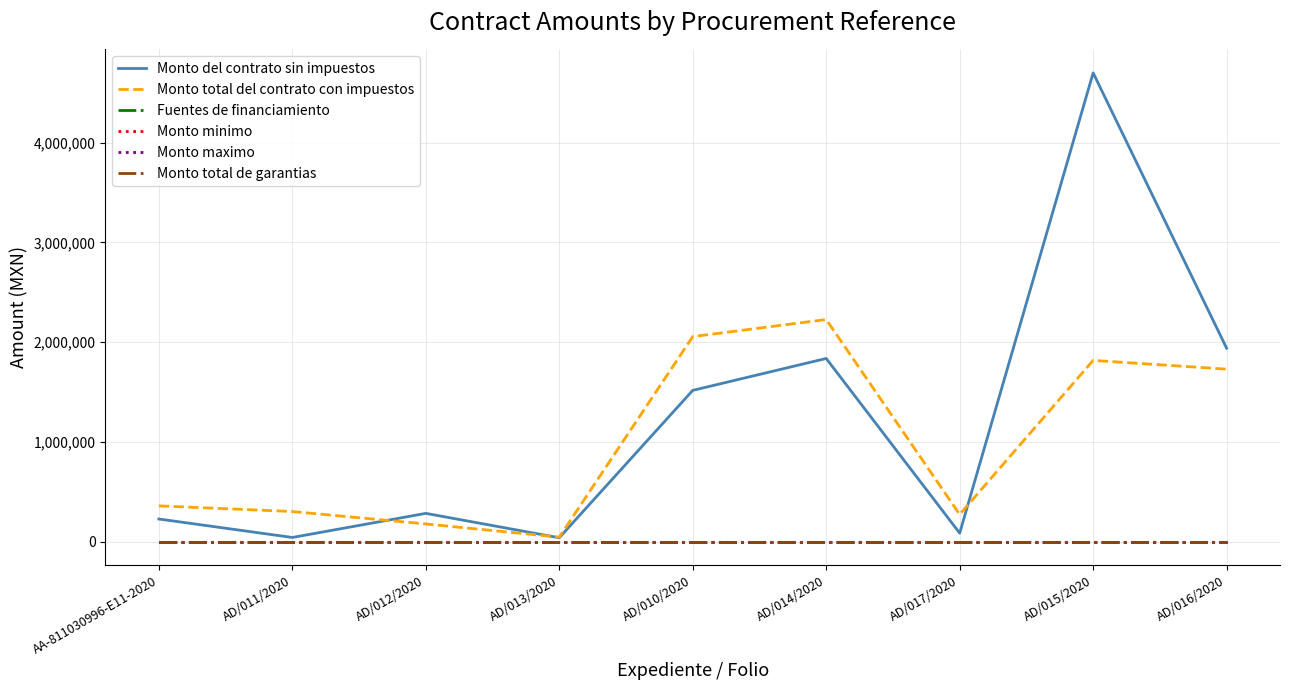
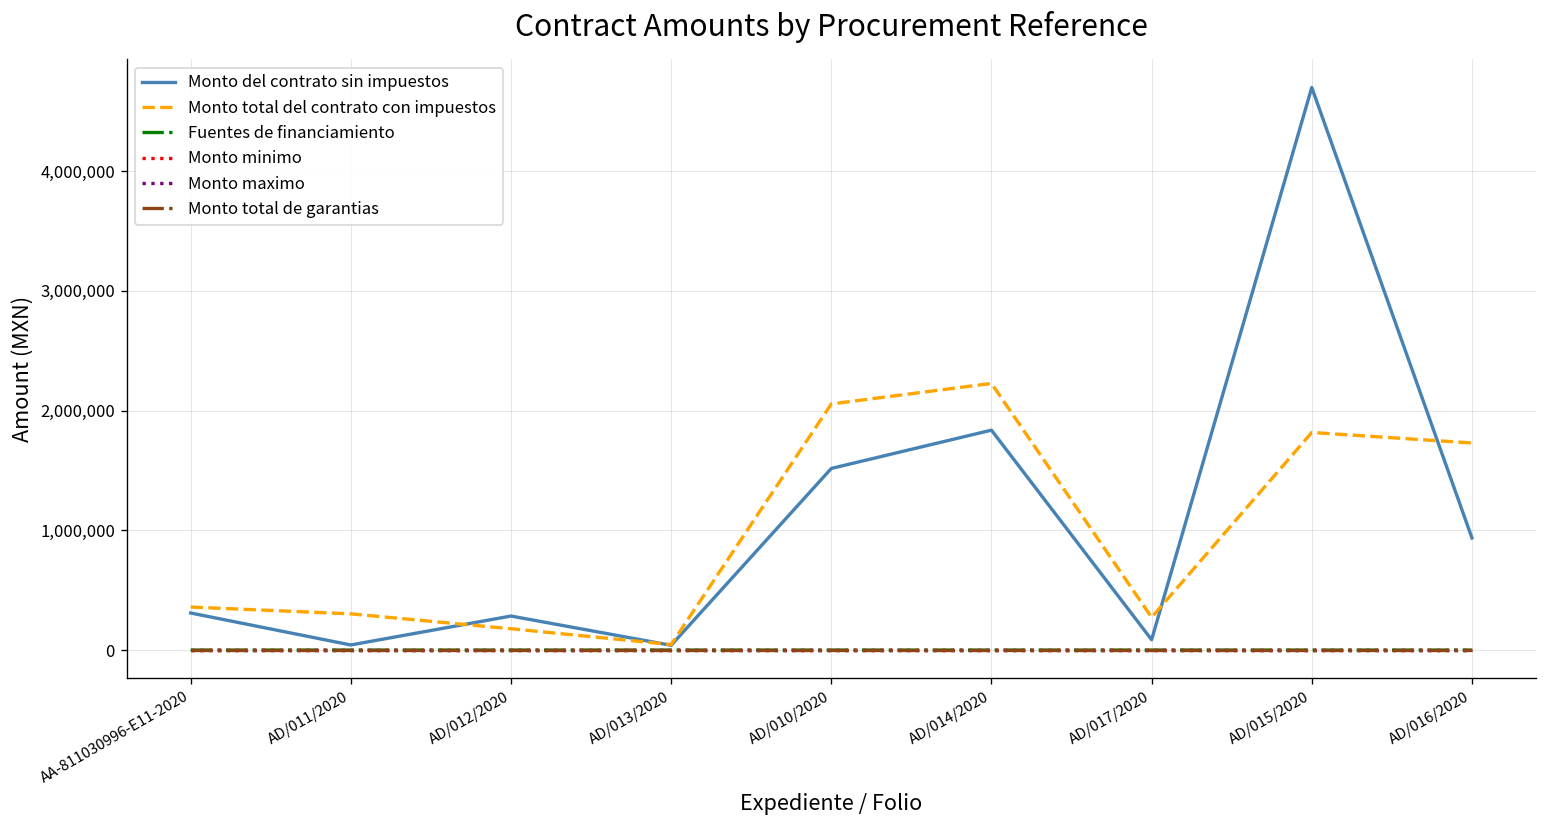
  {
    "Monto del contrato sin impuestos": {
-     "AA-811030996-E11-2020": "200,000",
+     "AA-811030996-E11-2020": "300,000",
      "AD/011/2020": "0",
      "AD/012/2020": "300,000",
      "AD/010/2020": "1,500,000",
      "AD/014/2020": "1,800,000",
      "AD/017/2020": "100,000",
      "AD/015/2020": "4,700,000",
-     "AD/016/2020": "1,900,000"
+     "AD/016/2020": "900,000"
    },
    "Monto total del contrato con impuestos": {
      "AA-811030996-E11-2020": "400,000",
      "AD/011/2020": "300,000",
      "AD/012/2020": "200,000",
      "AD/010/2020": "2,100,000",
      "AD/014/2020": "2,200,000",
      "AD/017/2020": "300,000",
      "AD/015/2020": "1,800,000",
      "AD/016/2020": "1,700,000"
    },
    "Monto total de garantias": {
      "AA-811030996-E11-2020": "0",
      "AD/011/2020": "0",
      "AD/012/2020": "0",
      "AD/013/2020": "0",
      "AD/010/2020": "0",
      "AD/014/2020": "0",
      "AD/017/2020": "0",
      "AD/015/2020": "0",
      "AD/016/2020": "0"
    }
  }
